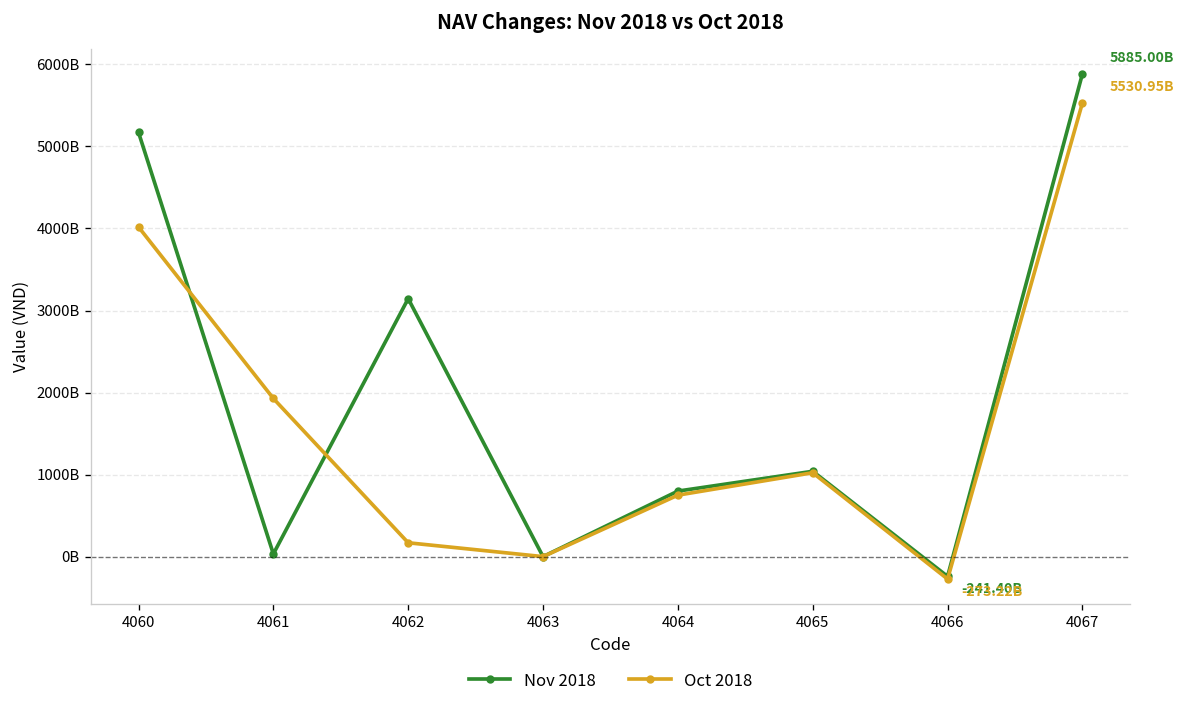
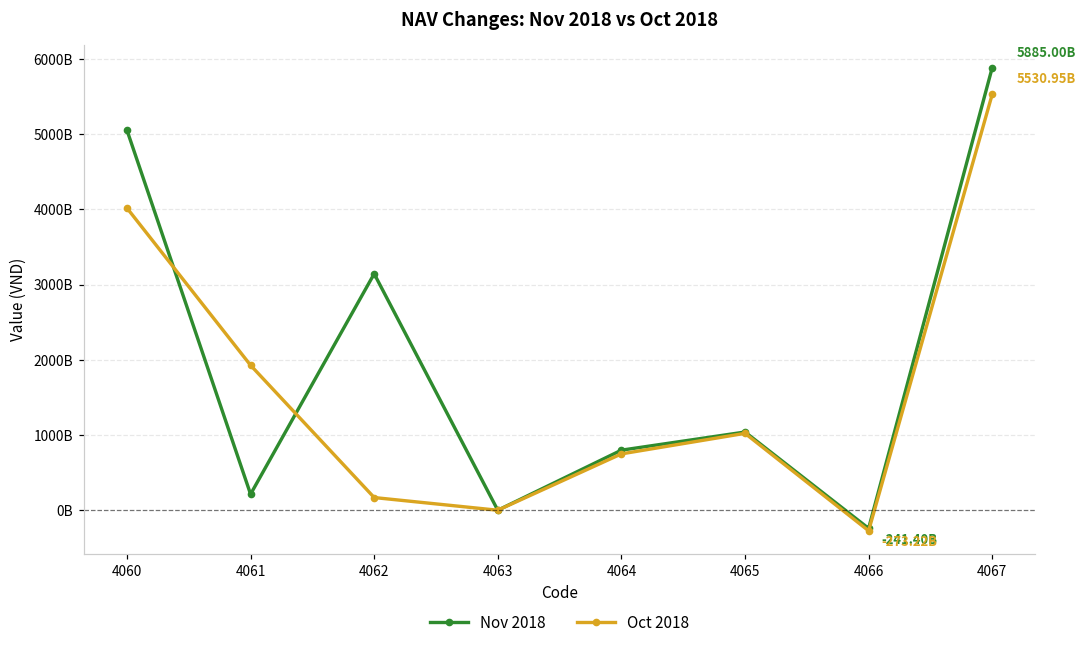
  {
    "Nov 2018": {
-     "4060": "5200000000000",
-     "4061": "0",
+     "4060": "5100000000000",
+     "4061": "200000000000",
      "4062": "3100000000000",
      "4064": "800000000000"
    },
    "Oct 2018": {
      "4067": "5530.95B"
    }
  }
